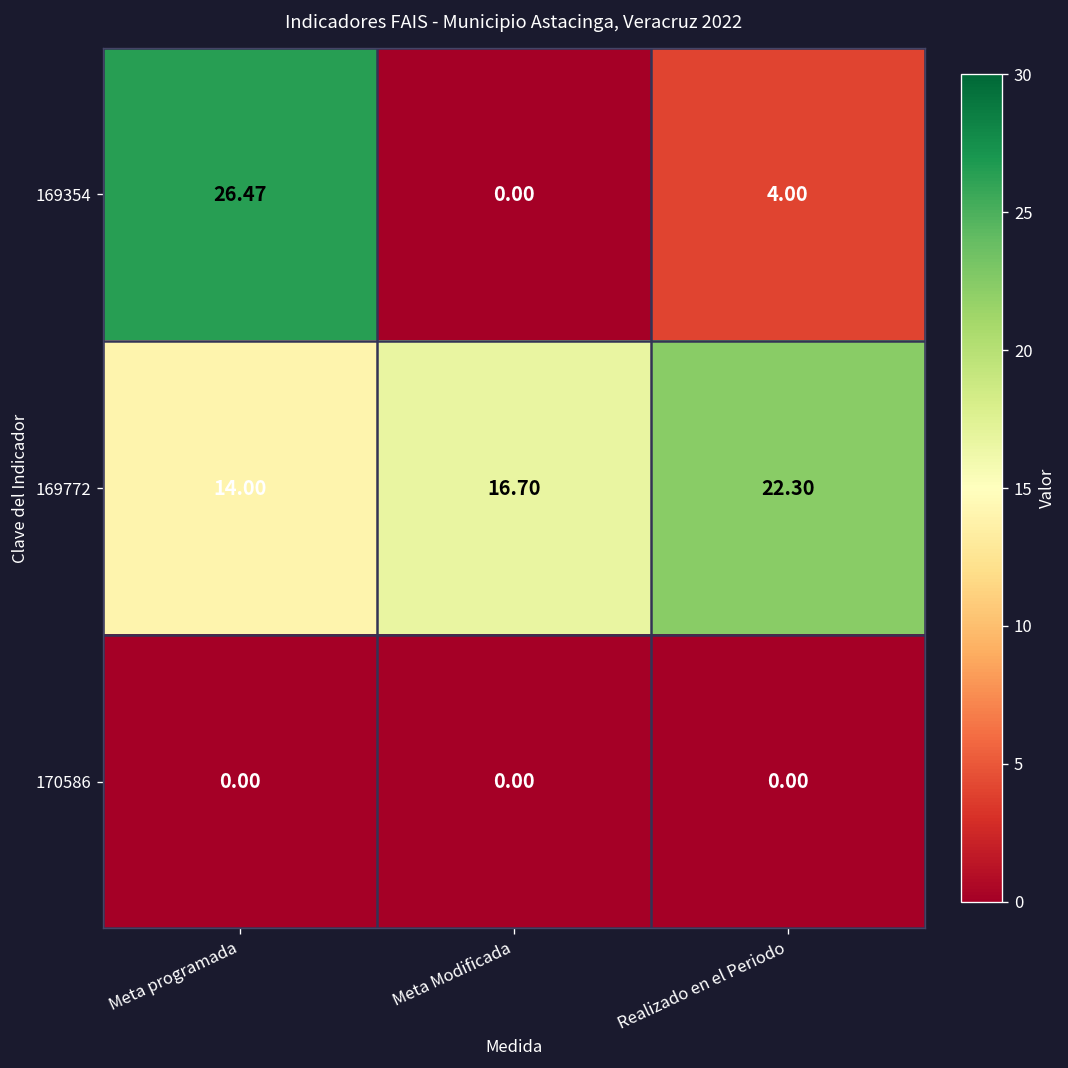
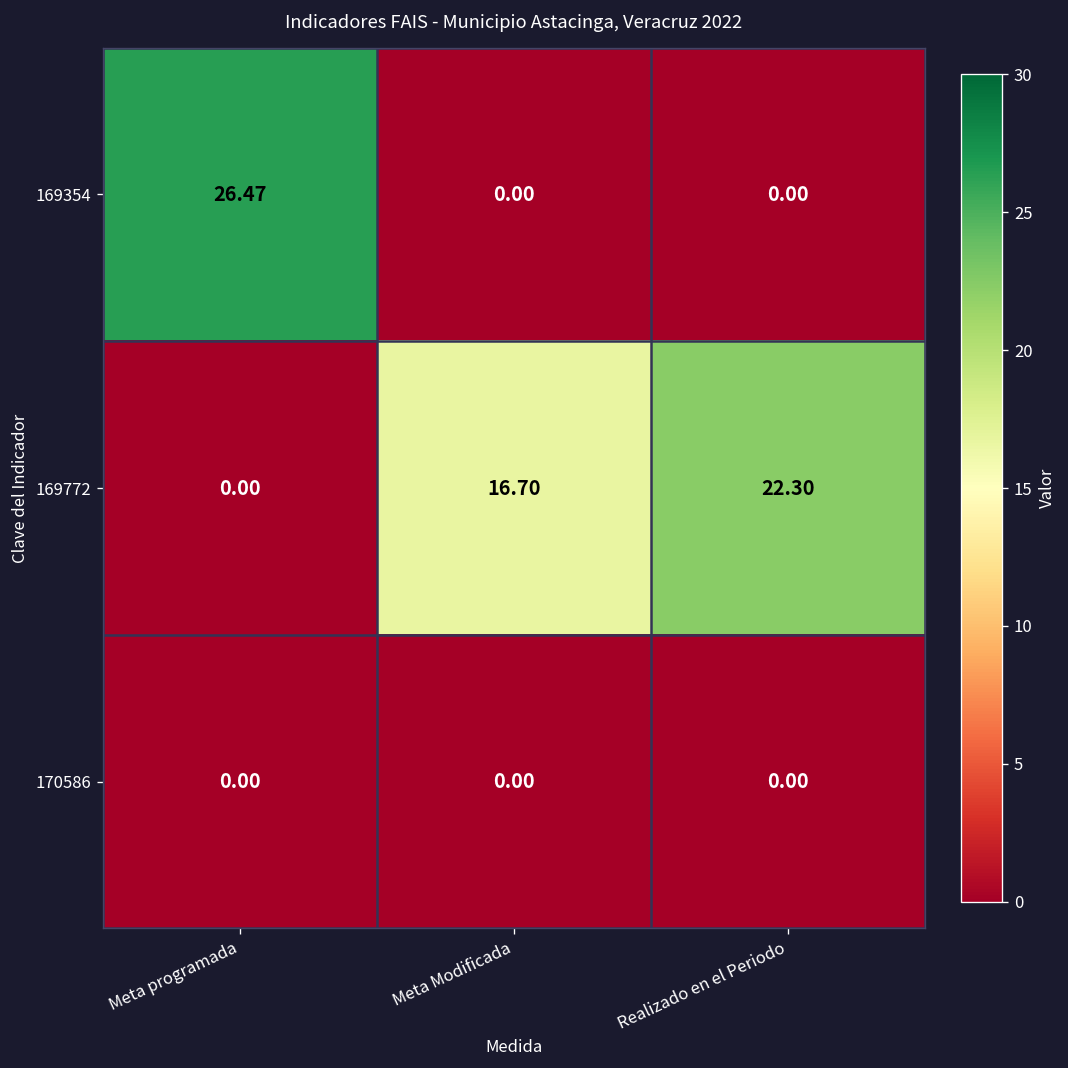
  {
    "169354": {
      "Meta programada": 26.47,
      "Meta Modificada": 0.00,
-     "Realizado en el Periodo": 4.00
+     "Realizado en el Periodo": 0.00
    },
    "169772": {
-     "Meta programada": 14.00,
+     "Meta programada": 0.00,
      "Meta Modificada": 16.70,
      "Realizado en el Periodo": 22.30
    },
    "170586": {
      "Meta programada": 0.00,
      "Meta Modificada": 0.00,
      "Realizado en el Periodo": 0.00
    }
  }
